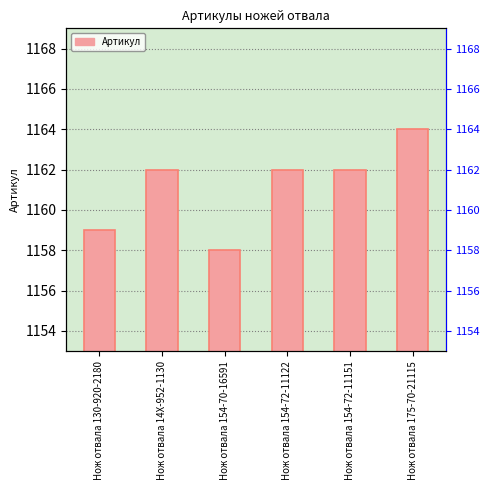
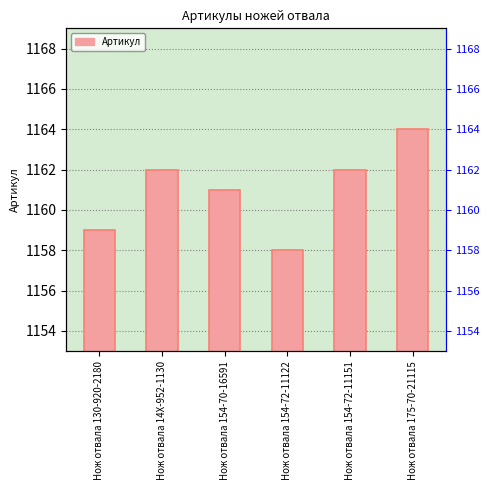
  {
    "Нож отвала 130-920-2180": 1159,
    "Нож отвала 14X-952-1130": 1162,
-   "Нож отвала 154-70-16591": 1158,
-   "Нож отвала 154-72-11122": 1162,
+   "Нож отвала 154-70-16591": 1161,
+   "Нож отвала 154-72-11122": 1158,
    "Нож отвала 154-72-11151": 1162,
    "Нож отвала 175-70-21115": 1164
  }
